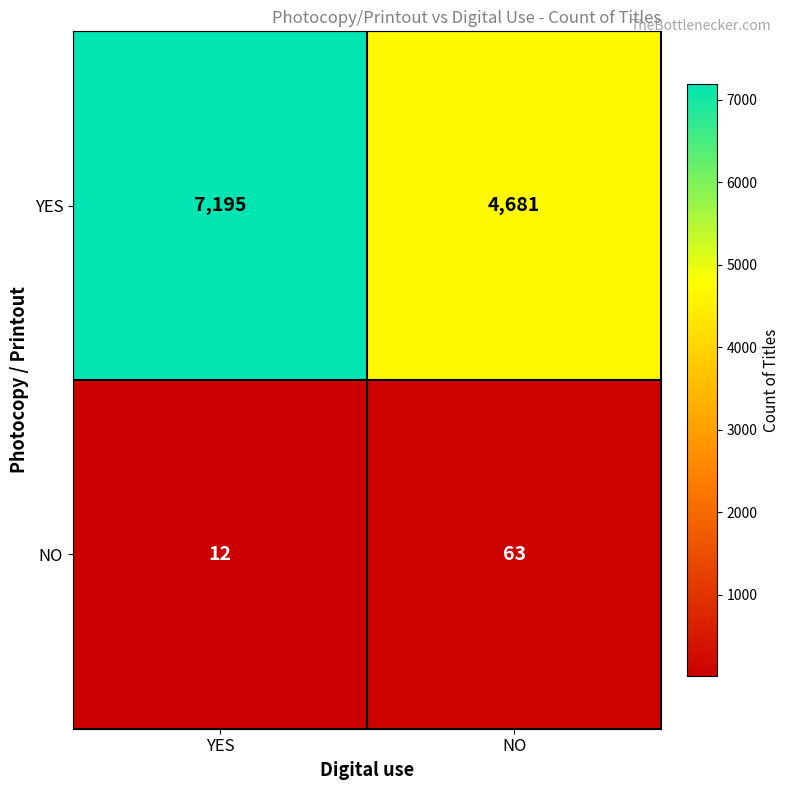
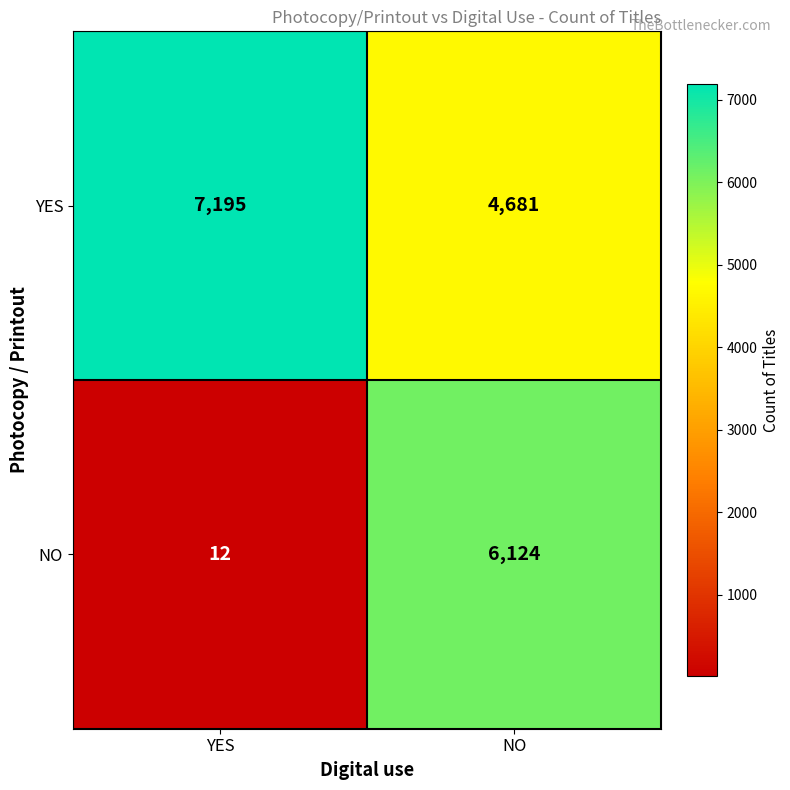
  {
    "YES": {
      "YES": "7,195",
      "NO": "4,681"
    },
    "NO": {
      "YES": "12",
-     "NO": "63"
+     "NO": "6,124"
    }
  }
